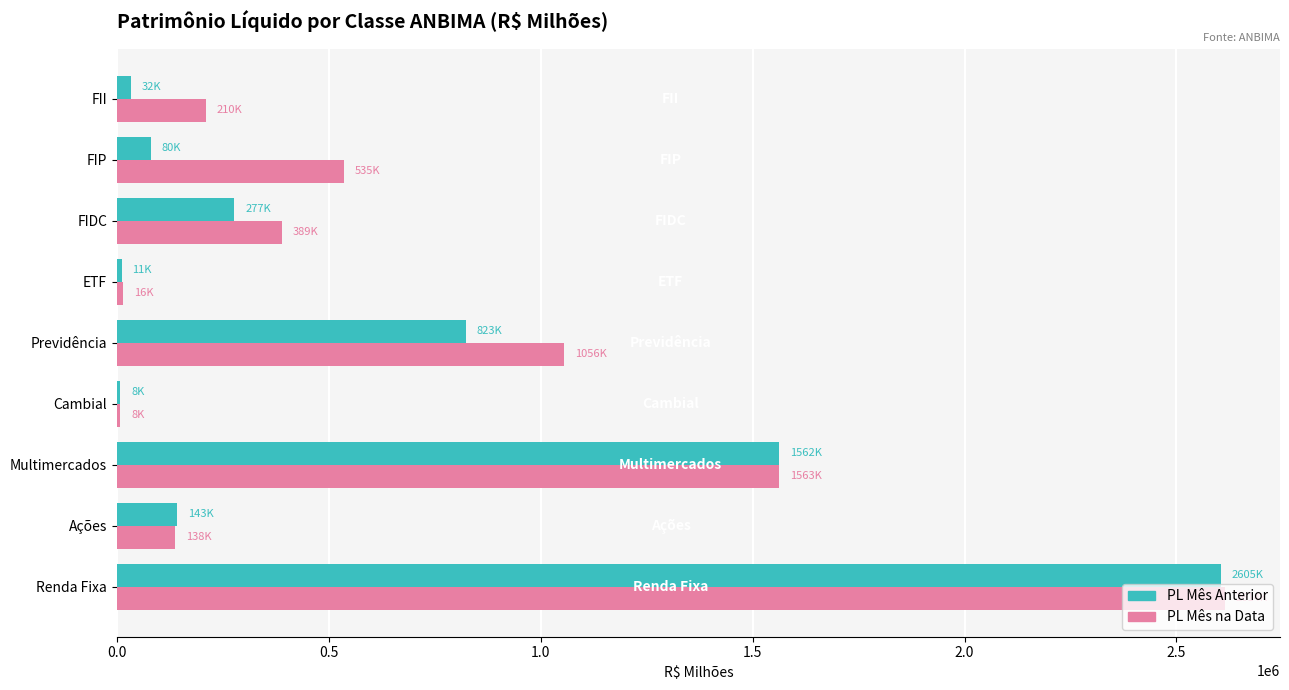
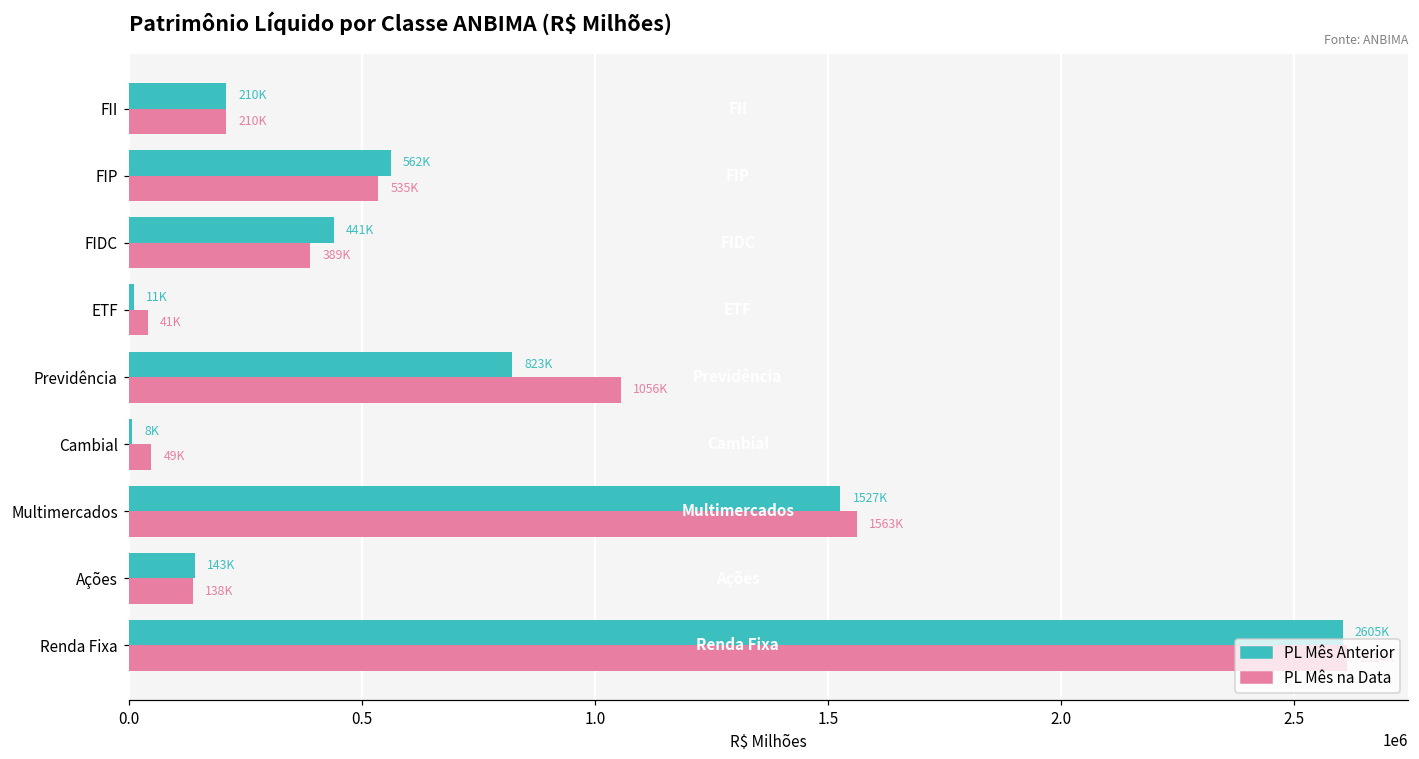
  {
    "PL Mês Anterior": {
-     "FII": "32K",
-     "FIP": "80K",
-     "FIDC": "277K",
+     "FII": "210K",
+     "FIP": "562K",
+     "FIDC": "441K",
      "ETF": "11K",
      "Previdência": "823K",
      "Cambial": "8K",
-     "Multimercados": "1562K",
+     "Multimercados": "1527K",
      "Ações": "143K",
      "Renda Fixa": "2605K"
    },
    "PL Mês na Data": {
      "FII": "210K",
      "FIP": "535K",
      "FIDC": "389K",
-     "ETF": "16K",
+     "ETF": "41K",
      "Previdência": "1056K",
-     "Cambial": "8K",
+     "Cambial": "49K",
      "Multimercados": "1563K",
      "Ações": "138K"
    }
  }
